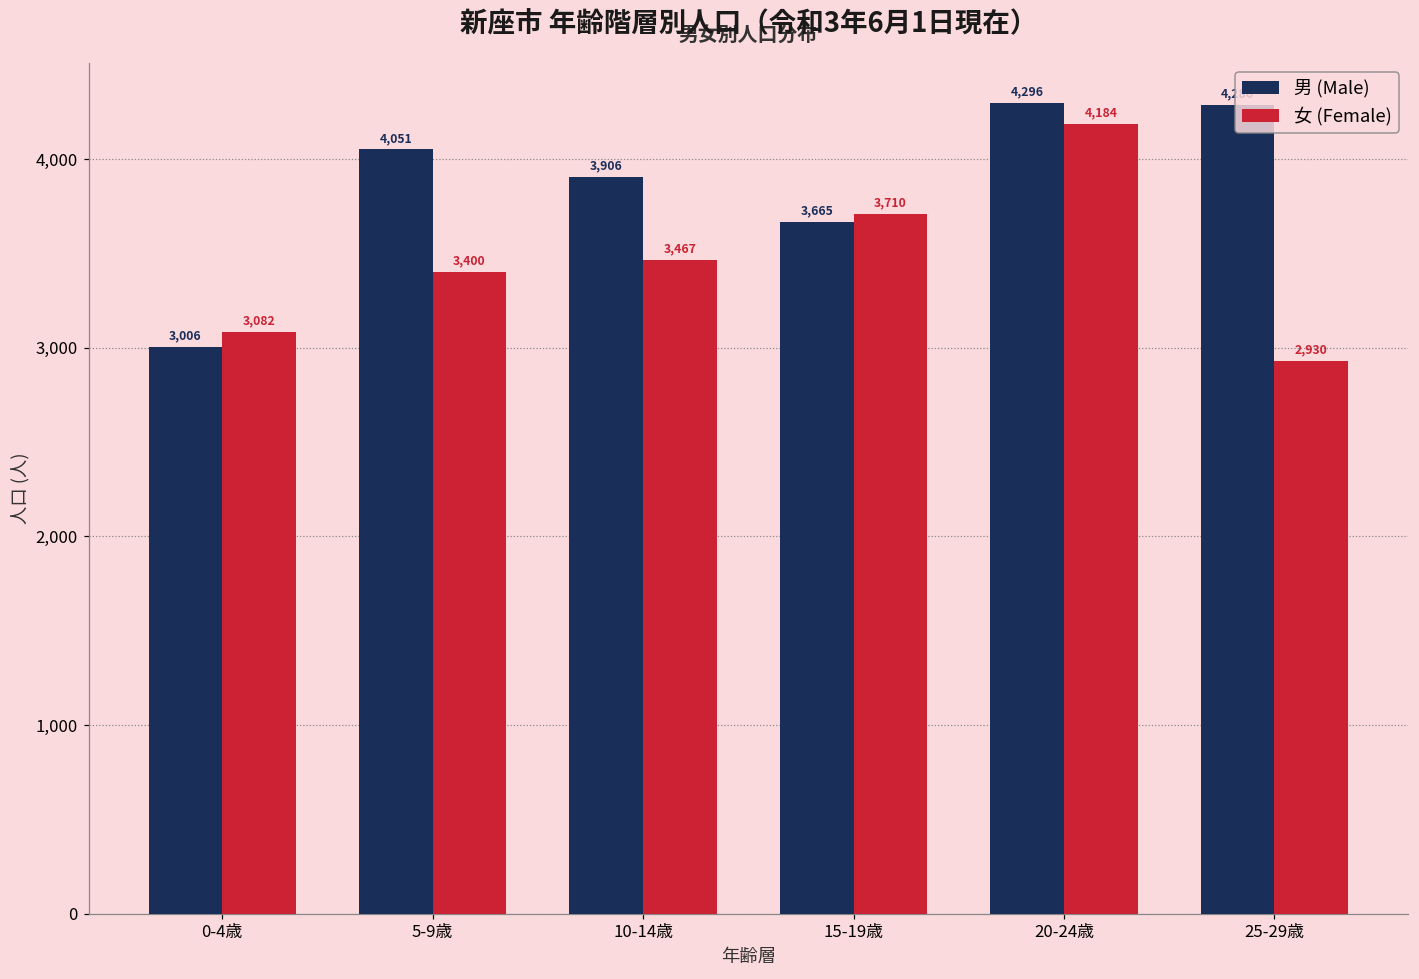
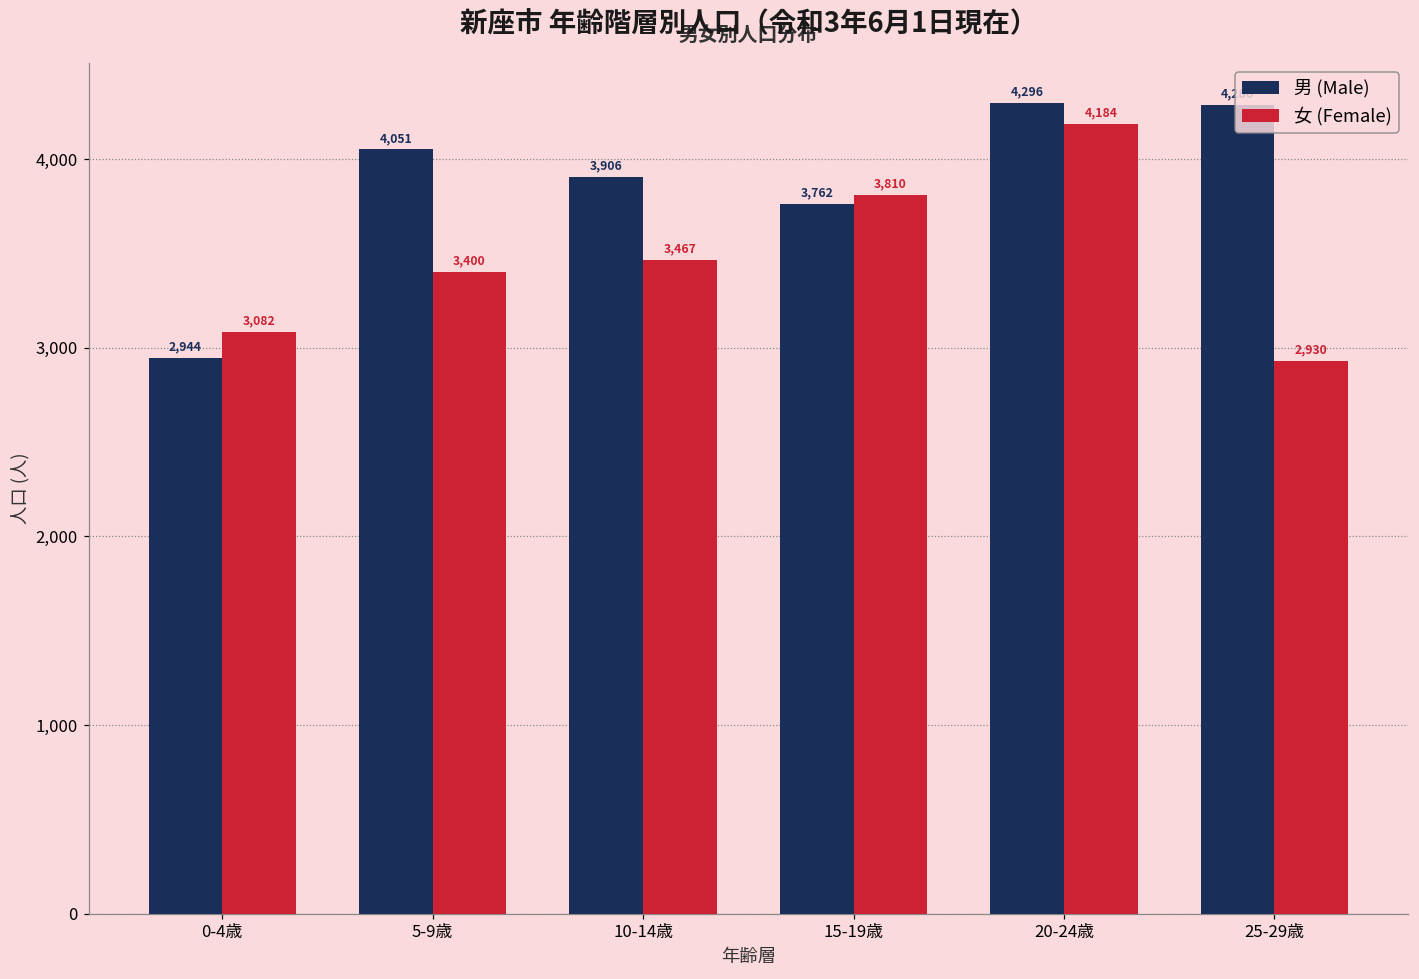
  {
    "男 (Male)": {
-     "0-4歳": "3,006",
+     "0-4歳": "2,944",
      "5-9歳": "4,051",
      "10-14歳": "3,906",
-     "15-19歳": "3,665",
+     "15-19歳": "3,762",
      "20-24歳": "4,296"
    },
    "女 (Female)": {
      "0-4歳": "3,082",
      "5-9歳": "3,400",
      "10-14歳": "3,467",
-     "15-19歳": "3,710",
+     "15-19歳": "3,810",
      "20-24歳": "4,184",
      "25-29歳": "2,930"
    }
  }
